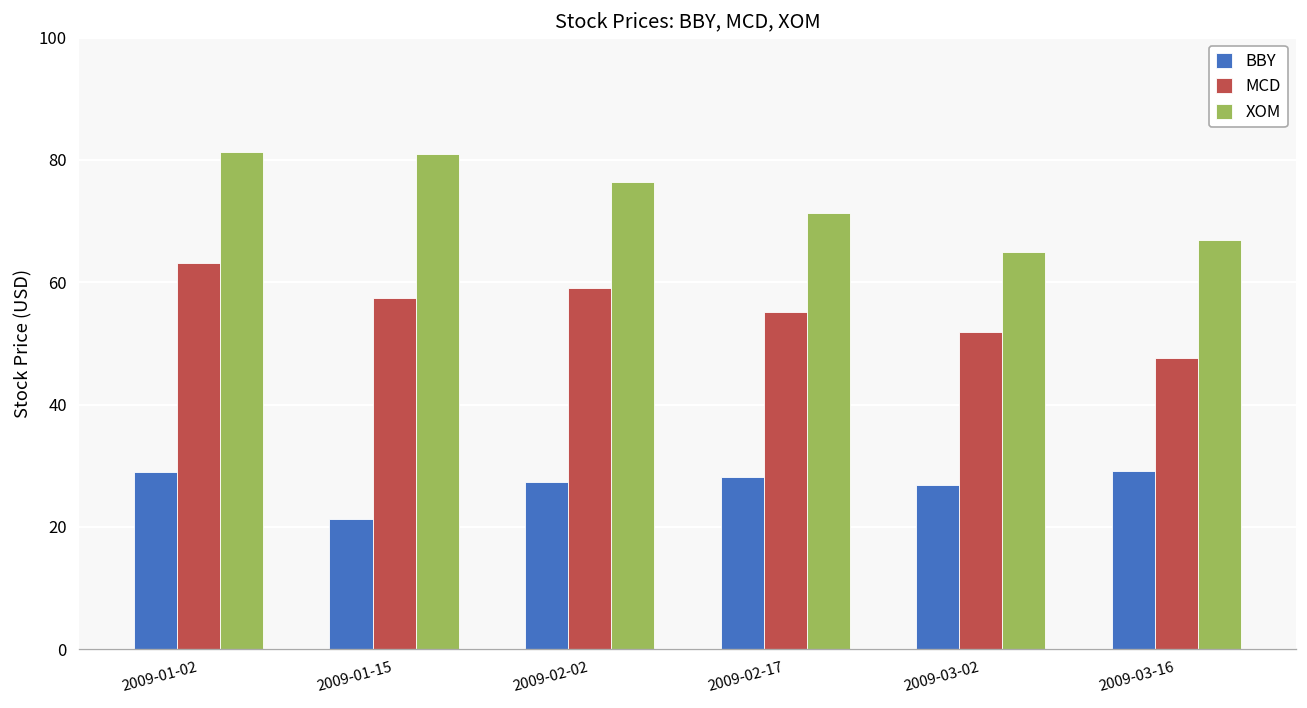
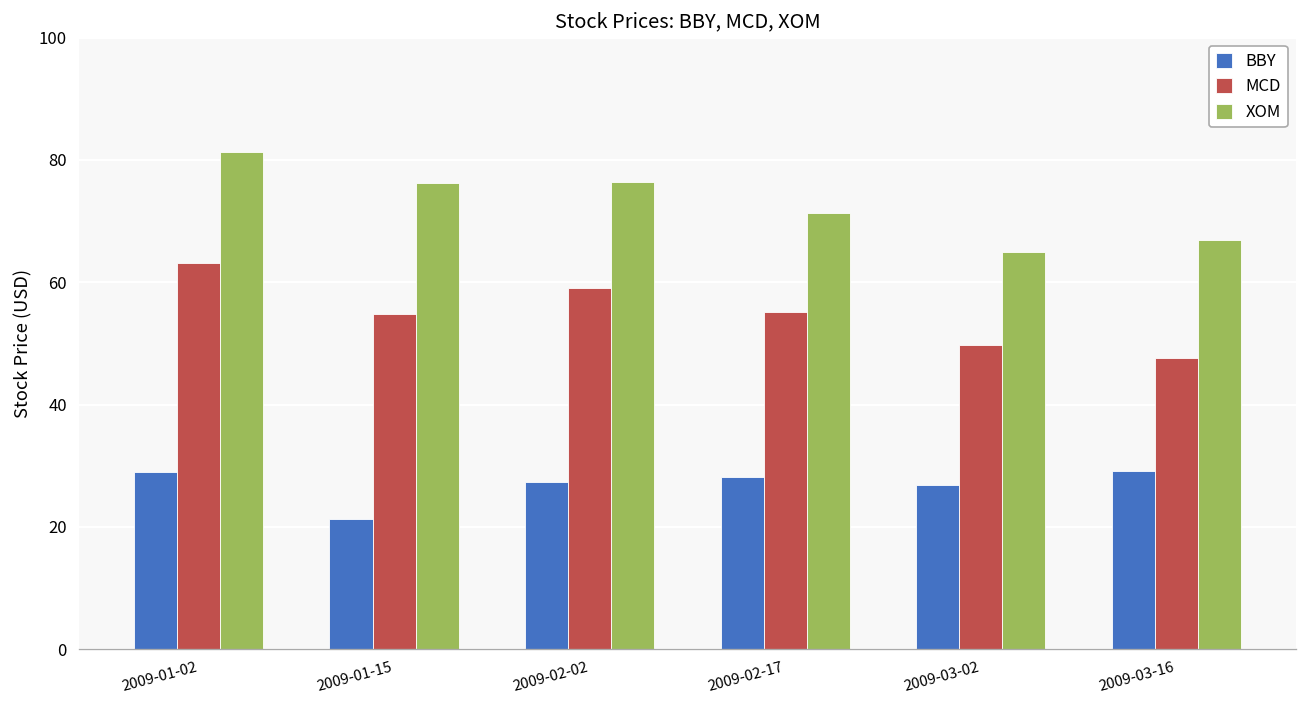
  {
    "BBY": {
      "2009-01-02": 29,
      "2009-01-15": 21,
      "2009-02-02": 27,
      "2009-02-17": 28,
      "2009-03-02": 27,
      "2009-03-16": 29
    },
    "MCD": {
      "2009-01-02": 63,
-     "2009-01-15": 57,
+     "2009-01-15": 55,
      "2009-02-02": 59,
      "2009-02-17": 55,
-     "2009-03-02": 52,
+     "2009-03-02": 50,
      "2009-03-16": 48
    },
    "XOM": {
      "2009-01-02": 81,
-     "2009-01-15": 81,
+     "2009-01-15": 76,
      "2009-02-02": 76,
      "2009-02-17": 71,
      "2009-03-02": 65,
      "2009-03-16": 67
    }
  }
